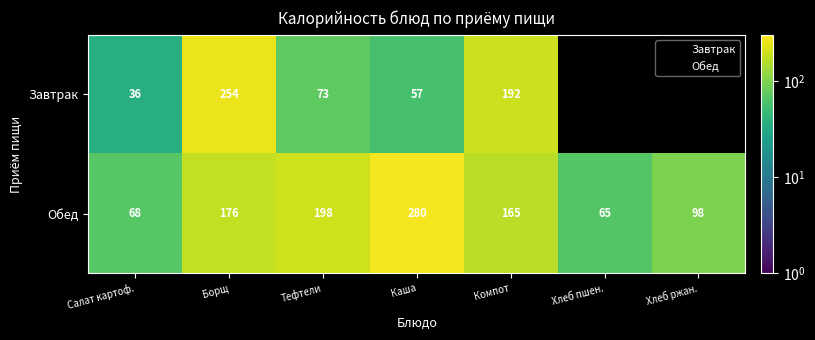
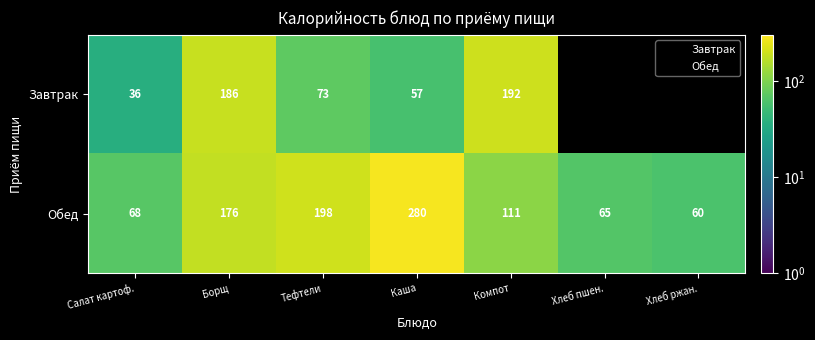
  {
    "Завтрак": {
      "Салат картоф.": 36,
-     "Борщ": 254,
+     "Борщ": 186,
      "Тефтели": 73,
      "Каша": 57,
      "Компот": 192
    },
    "Обед": {
      "Салат картоф.": 68,
      "Борщ": 176,
      "Тефтели": 198,
      "Каша": 280,
-     "Компот": 165,
+     "Компот": 111,
      "Хлеб пшен.": 65,
-     "Хлеб ржан.": 98
+     "Хлеб ржан.": 60
    }
  }
